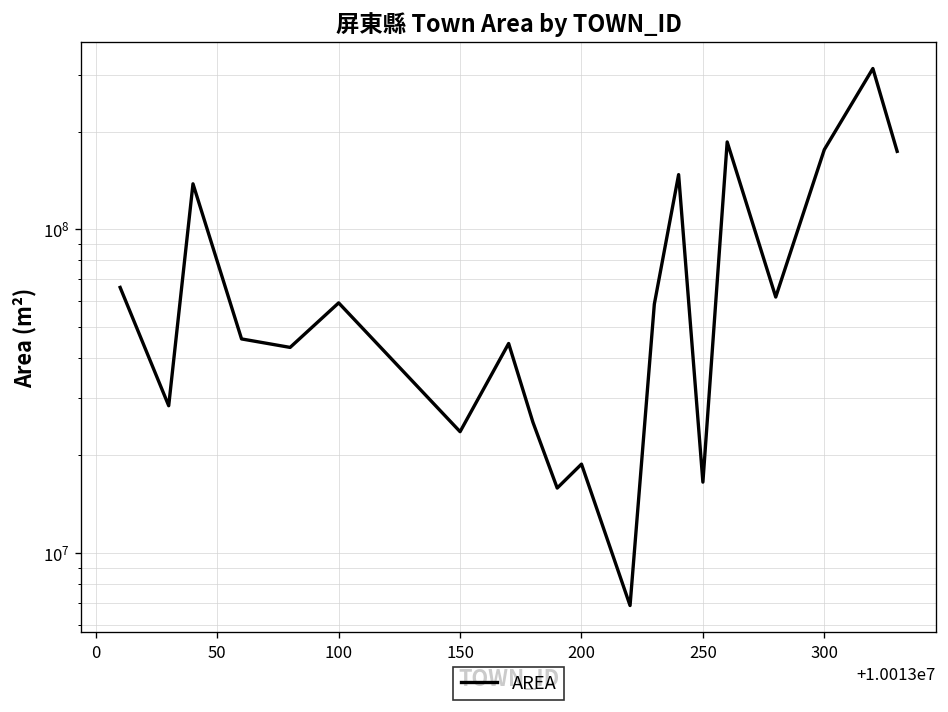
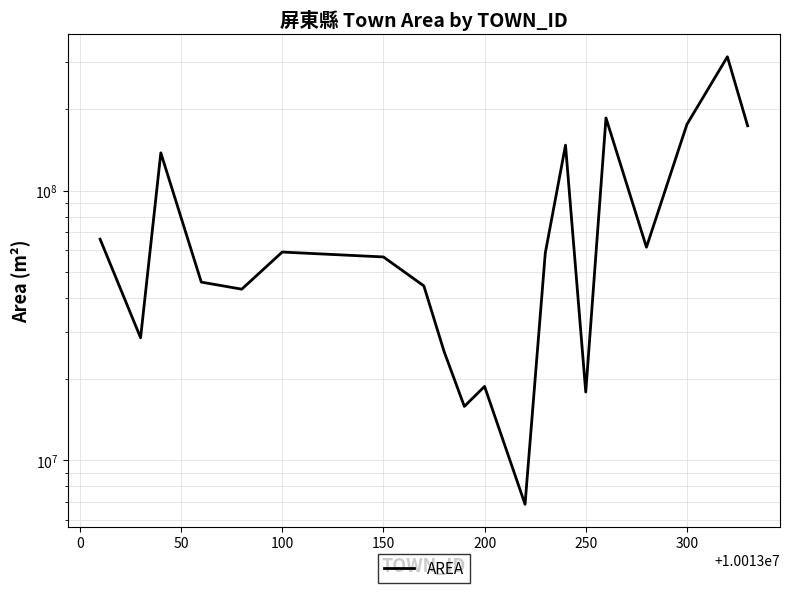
  {
    "100": 59000000,
-   "150": 24000000,
+   "150": 57000000,
    "200": 19000000,
-   "250": 17000000,
+   "250": 18000000,
    "300": 180000000
  }
